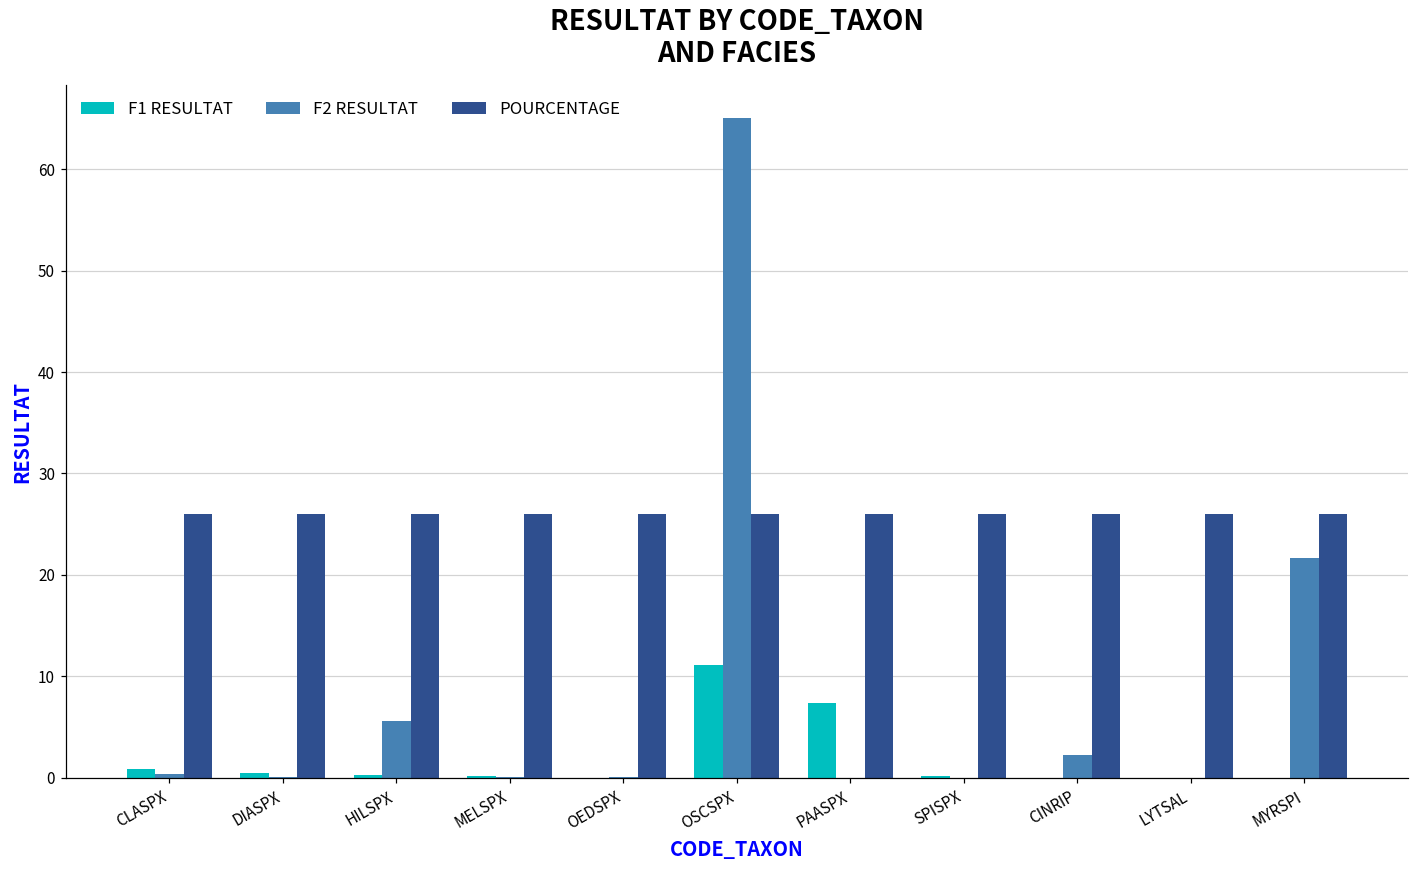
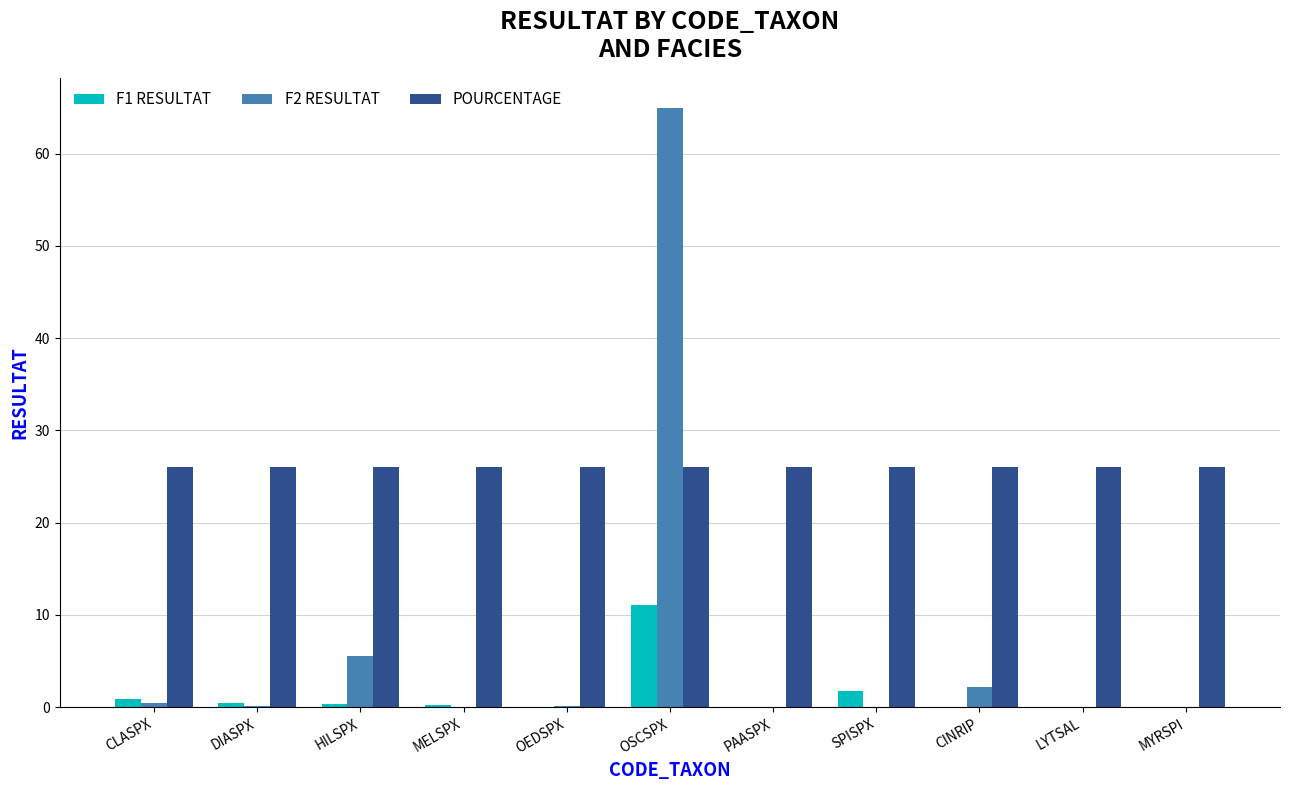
  {
    "F1 RESULTAT": {
      "CLASPX": 1,
      "DIASPX": 1,
      "HILSPX": 0,
      "OSCSPX": 11,
-     "PAASPX": 7,
-     "SPISPX": 0
+     "PAASPX": 0,
+     "SPISPX": 2
    },
    "F2 RESULTAT": {
      "CLASPX": 0,
      "HILSPX": 6,
      "OSCSPX": 65,
      "CINRIP": 2,
-     "MYRSPI": 22
+     "MYRSPI": 0
    },
    "POURCENTAGE": {
      "CLASPX": 26,
      "DIASPX": 26,
      "HILSPX": 26,
      "MELSPX": 26,
      "OEDSPX": 26,
      "OSCSPX": 26,
      "PAASPX": 26,
      "SPISPX": 26,
      "CINRIP": 26,
      "LYTSAL": 26,
      "MYRSPI": 26
    }
  }
